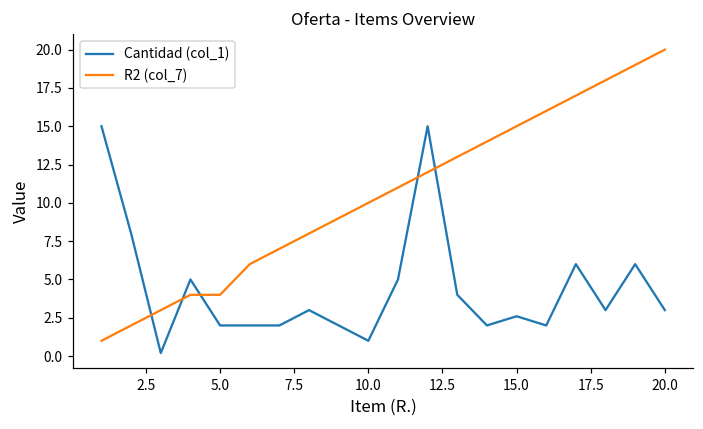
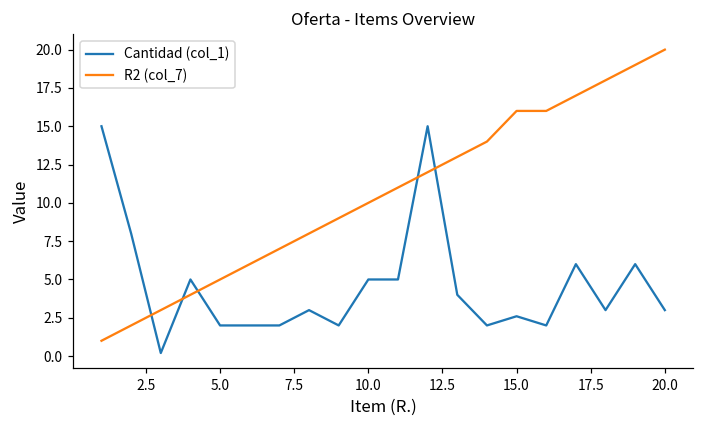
  {
    "Cantidad (col_1)": {
      "5.0": 2,
-     "10.0": 1,
+     "10.0": 5,
      "15.0": 2.6,
      "20.0": 3
    },
    "R2 (col_7)": {
-     "5.0": 4,
+     "5.0": 5,
      "10.0": 10,
-     "15.0": 15,
+     "15.0": 16,
      "20.0": 20
    }
  }
